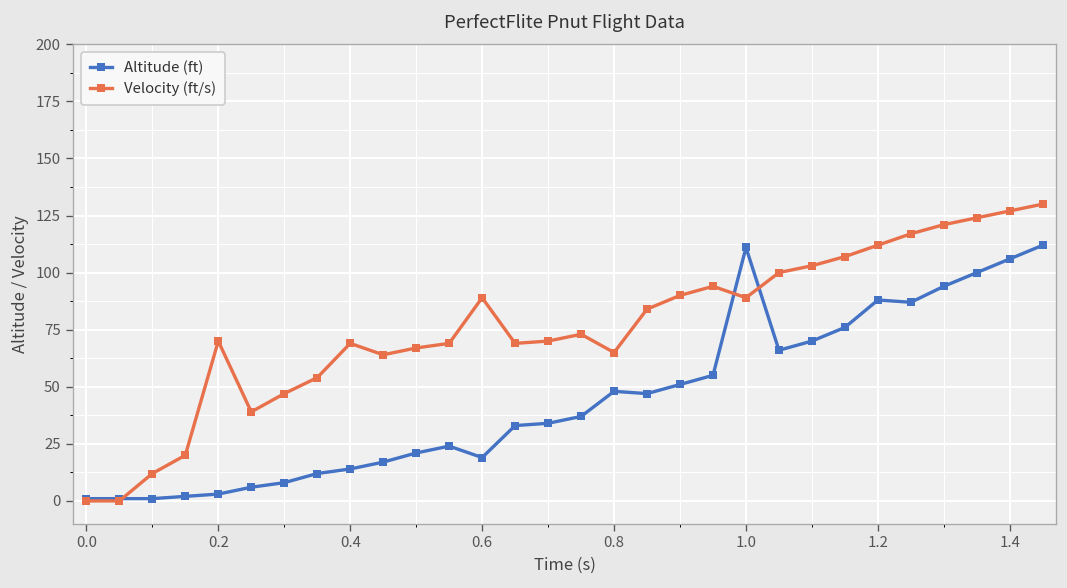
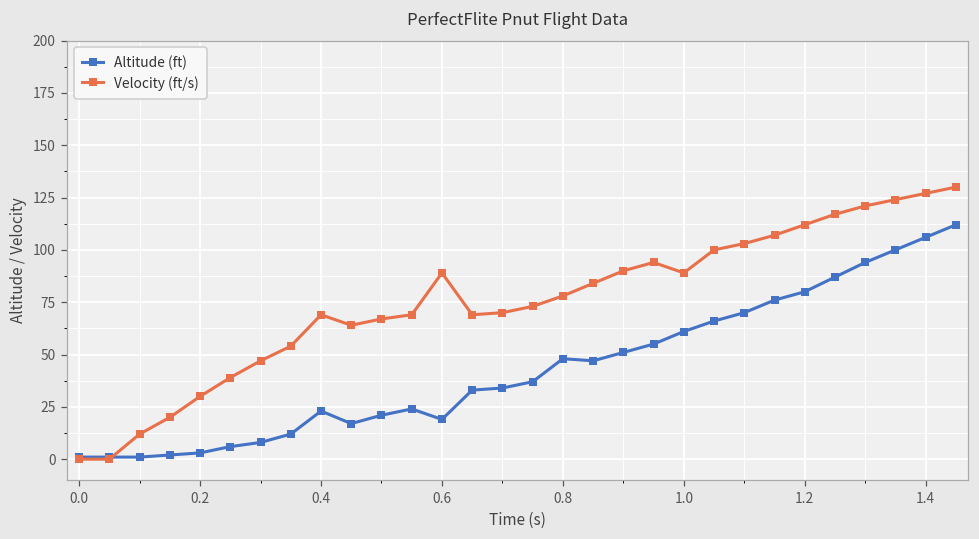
  {
    "Altitude (ft)": {
      "0.2": 3,
-     "0.4": 14,
+     "0.4": 23,
      "0.6": 19,
      "0.8": 48,
-     "1.0": 111,
-     "1.2": 88,
+     "1.0": 61,
+     "1.2": 80,
      "1.4": 106
    },
    "Velocity (ft/s)": {
-     "0.2": 70,
+     "0.2": 30,
      "0.4": 69,
      "0.6": 89,
-     "0.8": 65,
+     "0.8": 78,
      "1.0": 89,
      "1.2": 112,
      "1.4": 127
    }
  }
